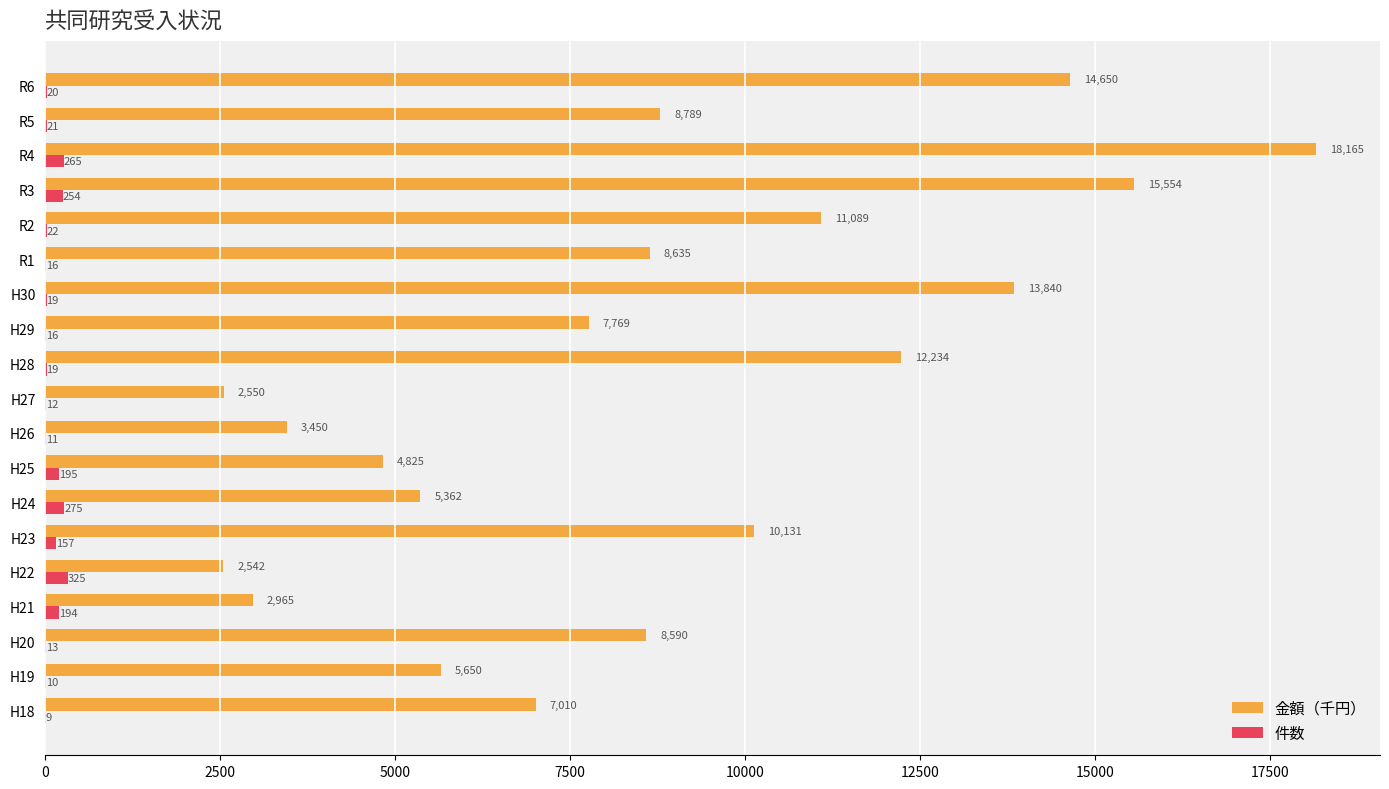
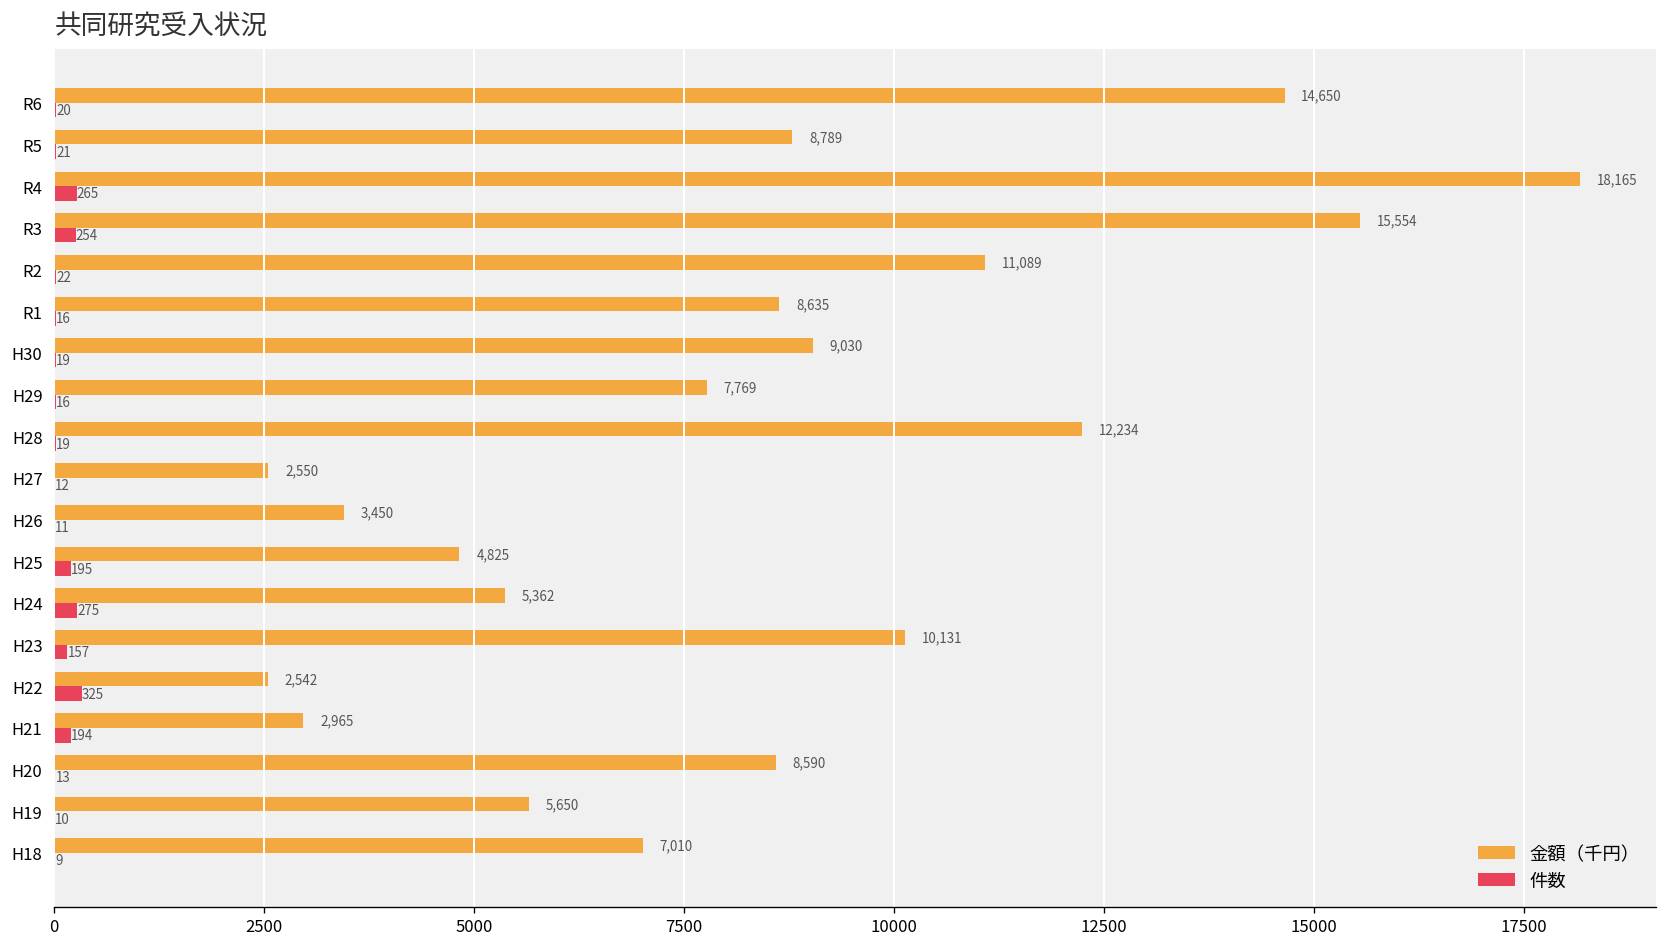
  {
    "金額（千円）": {
      "R6": "14,650",
      "R5": "8,789",
      "R4": "18,165",
      "R3": "15,554",
      "R2": "11,089",
      "R1": "8,635",
-     "H30": "13,840",
+     "H30": "9,030",
      "H29": "7,769",
      "H28": "12,234",
      "H27": "2,550",
      "H26": "3,450",
      "H25": "4,825",
      "H24": "5,362",
      "H23": "10,131",
      "H22": "2,542",
      "H21": "2,965",
      "H20": "8,590",
      "H19": "5,650",
      "H18": "7,010"
    },
    "件数": {
      "R6": "20",
      "R5": "21",
      "R4": "265",
      "R3": "254",
      "R2": "22",
      "R1": "16",
      "H30": "19",
      "H29": "16",
      "H28": "19",
      "H27": "12",
      "H26": "11",
      "H25": "195",
      "H24": "275",
      "H23": "157",
      "H22": "325",
      "H21": "194",
      "H20": "13",
      "H19": "10",
      "H18": "9"
    }
  }
